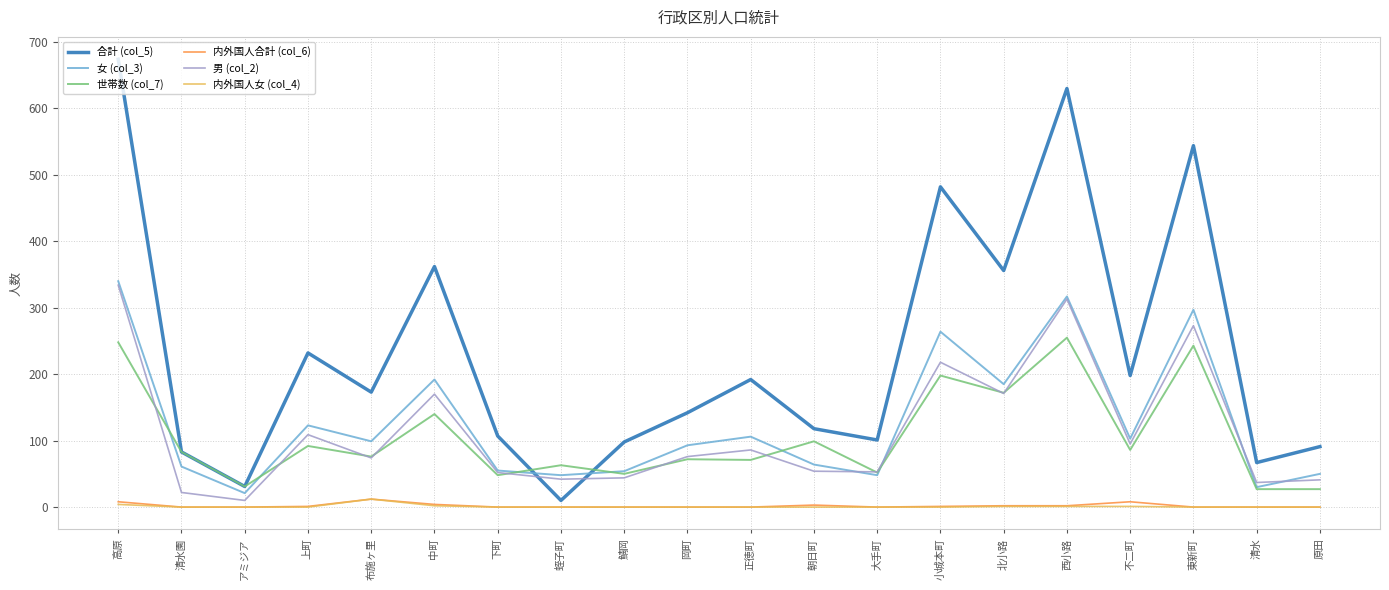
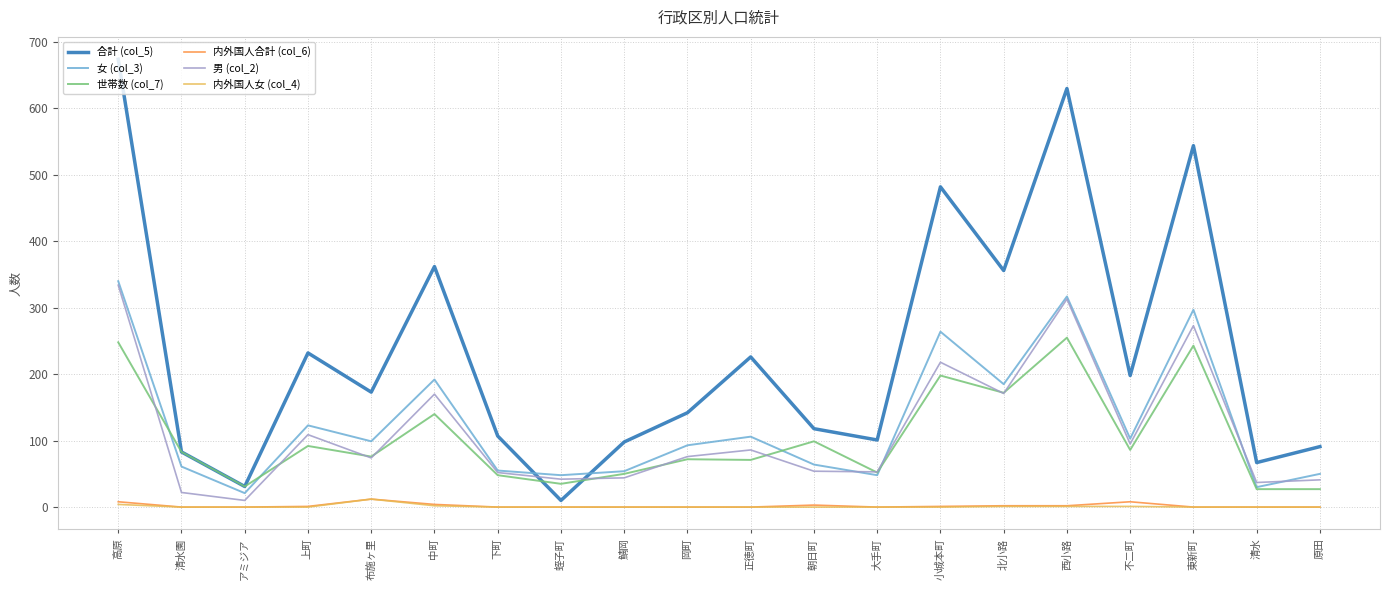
  {
    "合計 (col_5)": {
      "上町": 230,
      "布施ヶ里": 170,
      "中町": 360,
      "下町": 110,
      "蛭子町": 10,
      "鯖岡": 100,
      "岡町": 140,
-     "正徳町": 190,
+     "正徳町": 230,
      "朝日町": 120,
      "大手町": 100,
      "小城本町": 480,
      "北小路": 360,
      "西小路": 630,
      "不二町": 200,
      "東新町": 540,
      "清水": 70,
      "原田": 90
    },
    "世帯数 (col_7)": {
      "高原": 250,
      "上町": 90,
      "中町": 140,
      "下町": 50,
-     "蛭子町": 60,
+     "蛭子町": 40,
      "鯖岡": 50,
      "岡町": 70,
      "正徳町": 70,
      "朝日町": 100,
      "小城本町": 200,
      "西小路": 260,
      "不二町": 90,
      "東新町": 240,
      "原田": 30
    }
  }
